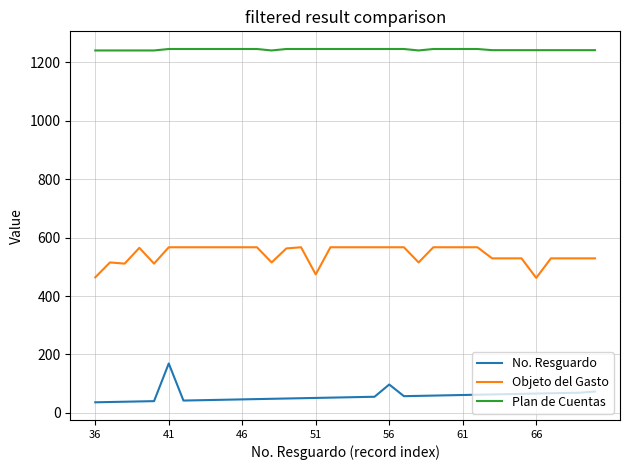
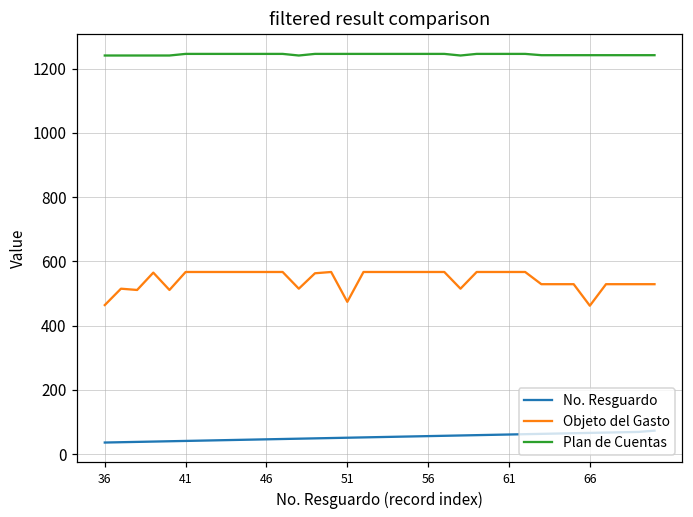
  {
    "No. Resguardo": {
      "36": 40,
-     "41": 170,
+     "41": 40,
      "46": 50,
      "51": 50,
-     "56": 100,
+     "56": 60,
      "61": 60
    },
    "Objeto del Gasto": {
      "36": 460,
      "41": 570,
      "46": 570,
      "51": 470,
      "56": 570,
      "61": 570,
      "66": 460
    },
    "Plan de Cuentas": {
      "36": 1240,
      "41": 1250,
      "46": 1250,
      "51": 1250,
      "56": 1250,
      "61": 1250,
      "66": 1240
    }
  }
